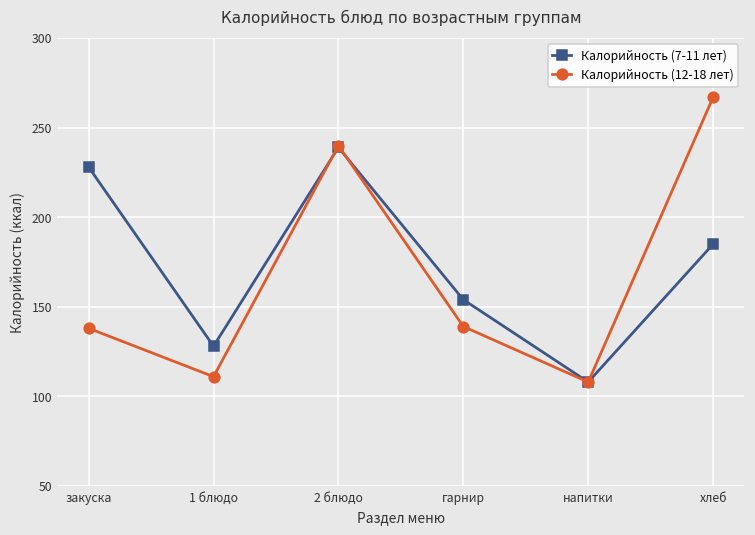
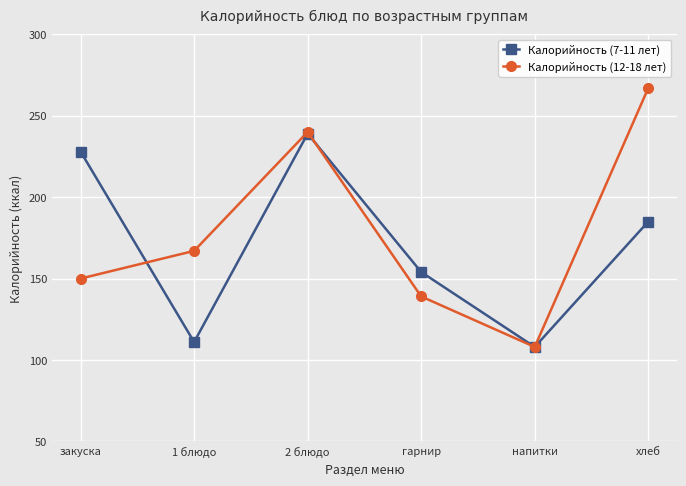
  {
    "Калорийность (7-11 лет)": {
      "закуска": 228,
-     "1 блюдо": 128,
+     "1 блюдо": 111,
      "гарнир": 154,
      "хлеб": 185
    },
    "Калорийность (12-18 лет)": {
-     "закуска": 138,
-     "1 блюдо": 111,
+     "закуска": 150,
+     "1 блюдо": 167,
      "гарнир": 139,
      "хлеб": 267
    }
  }
